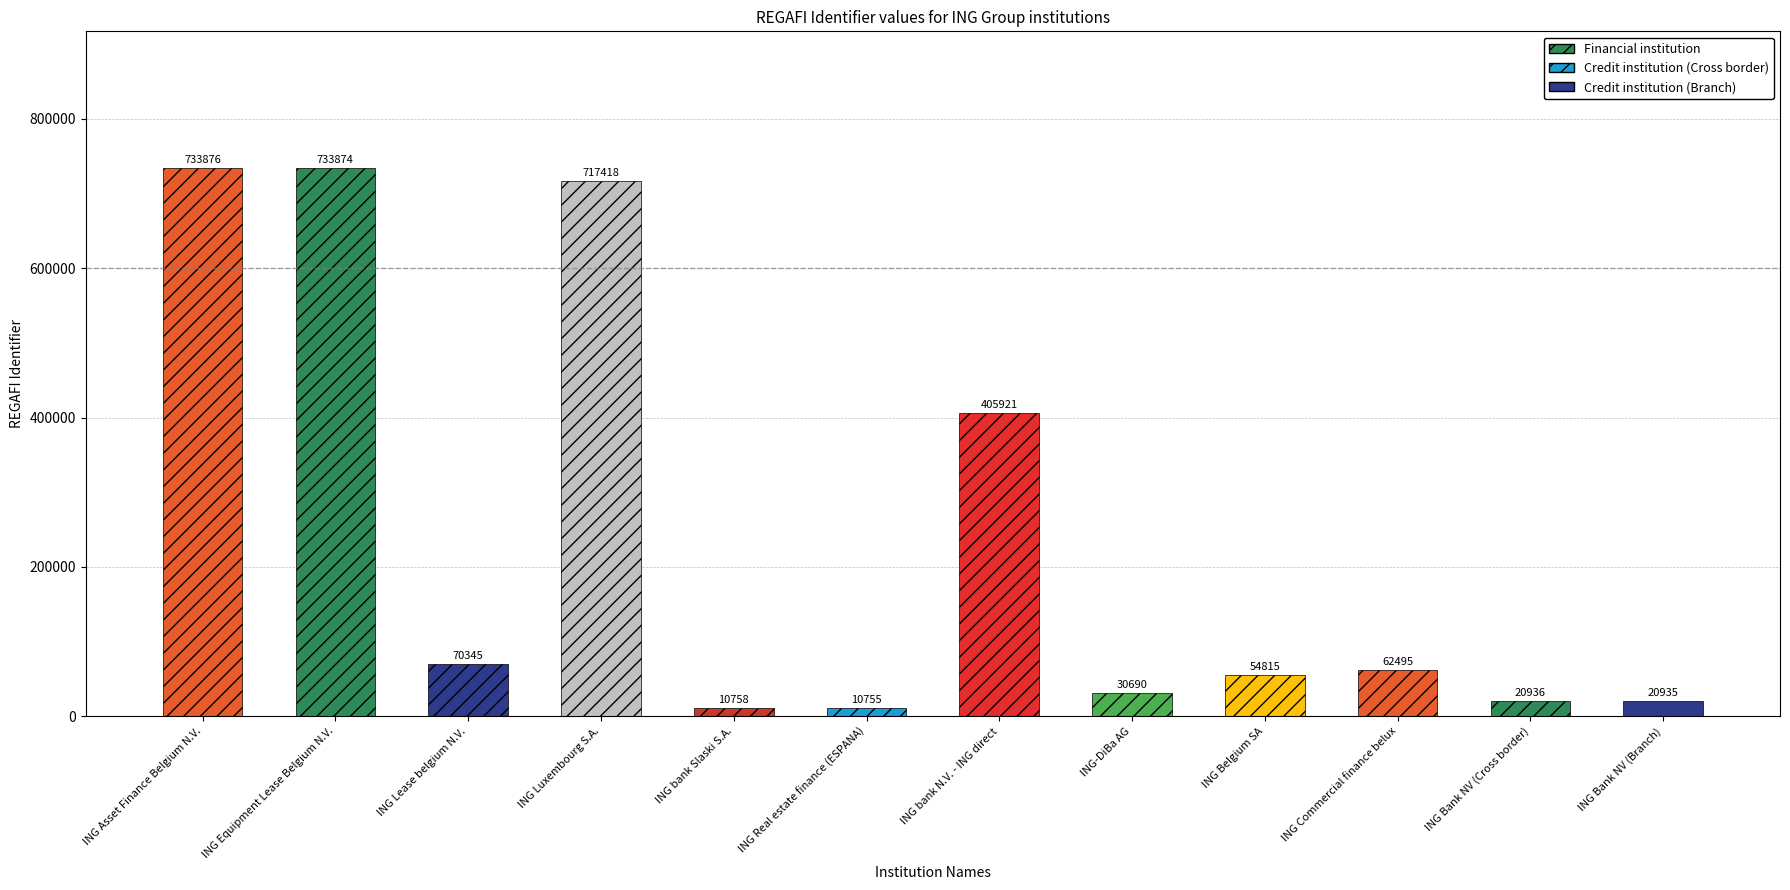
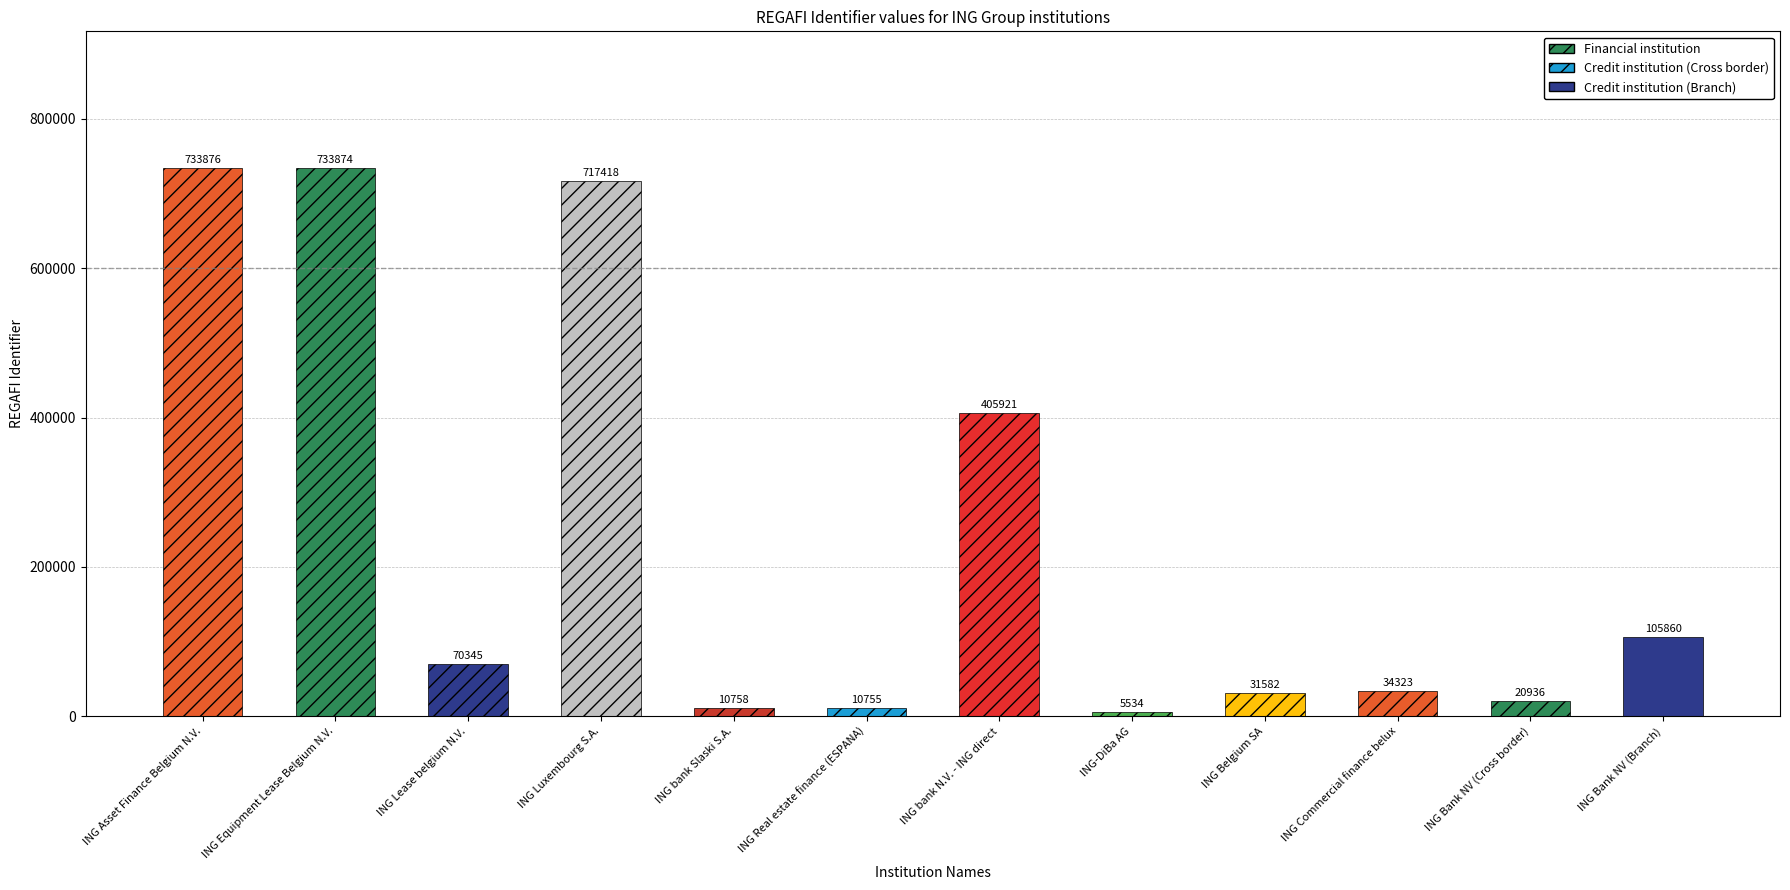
  {
    "ING Asset Finance Belgium N.V.": 733876,
    "ING Equipment Lease Belgium N.V.": 733874,
    "ING Lease belgium N.V.": 70345,
    "ING Luxembourg S.A.": 717418,
    "ING bank Slaski S.A.": 10758,
    "ING Real estate finance (ESPANA)": 10755,
    "ING bank N.V. - ING direct": 405921,
-   "ING-DiBa AG": 30690,
-   "ING Belgium SA": 54815,
-   "ING Commercial finance belux": 62495,
+   "ING-DiBa AG": 5534,
+   "ING Belgium SA": 31582,
+   "ING Commercial finance belux": 34323,
    "ING Bank NV (Cross border)": 20936,
-   "ING Bank NV (Branch)": 20935
+   "ING Bank NV (Branch)": 105860
  }
